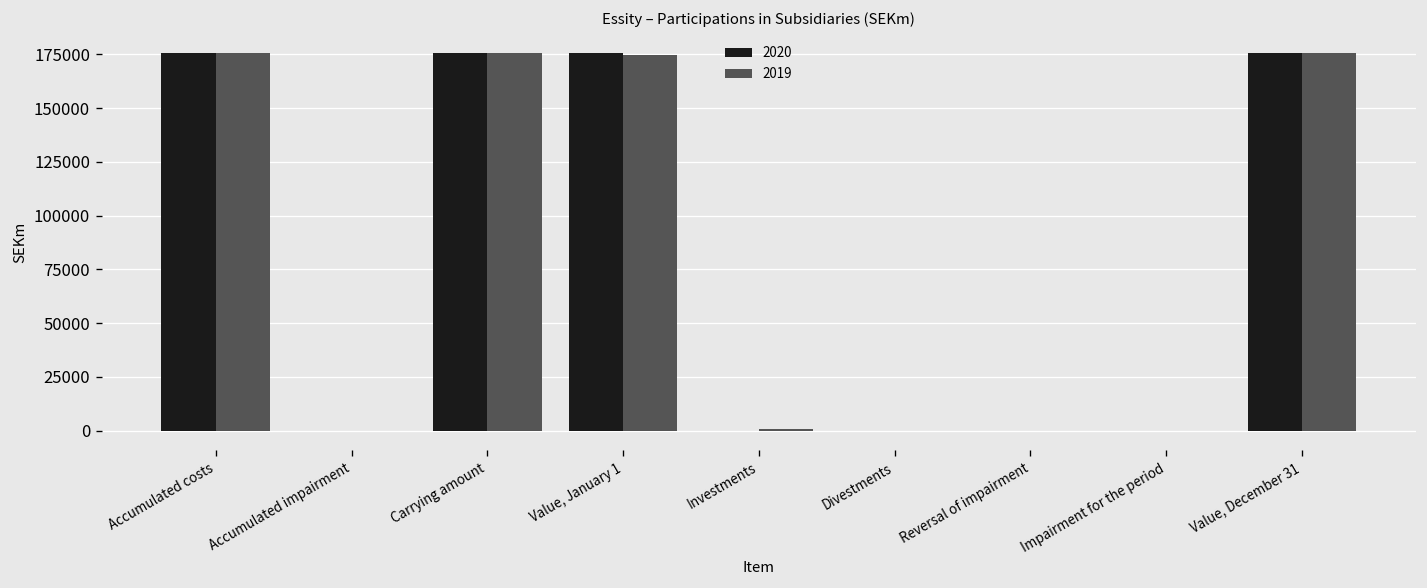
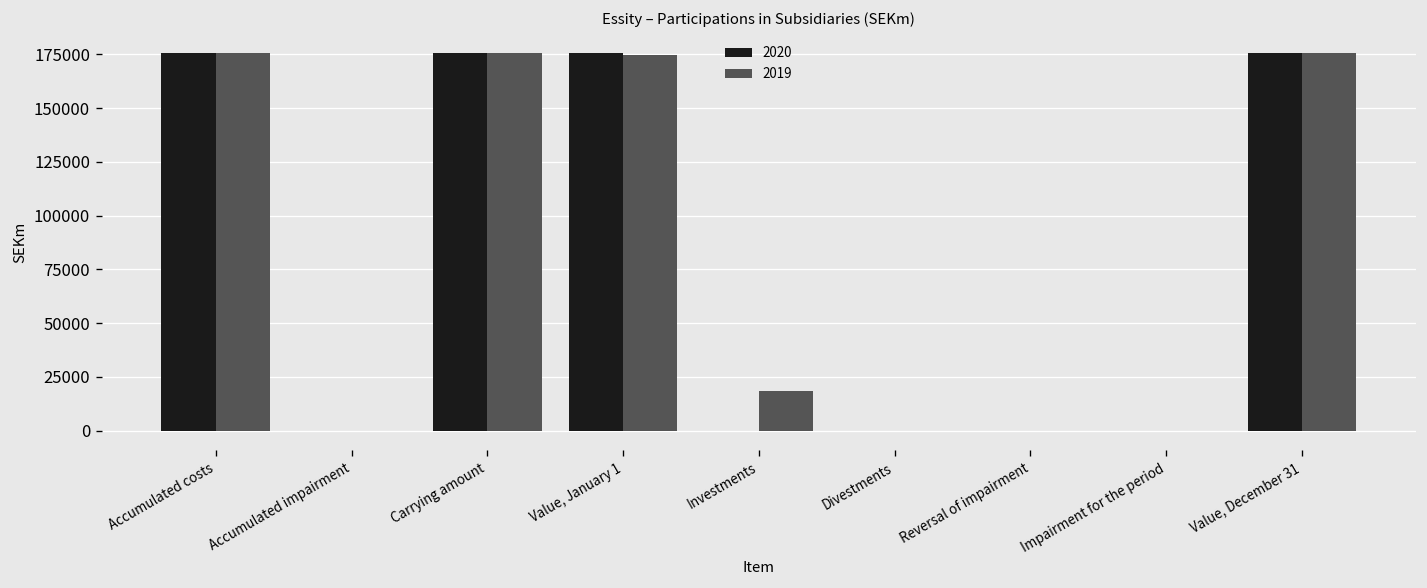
  {
    "2020": {
      "Accumulated costs": 176000,
      "Carrying amount": 175000,
      "Value, January 1": 175000,
      "Investments": 0,
      "Impairment for the period": 0,
      "Value, December 31": 175000
    },
    "2019": {
      "Accumulated costs": 176000,
      "Carrying amount": 175000,
      "Value, January 1": 175000,
-     "Investments": 1000,
+     "Investments": 18000,
      "Divestments": 0,
      "Reversal of impairment": 0,
      "Value, December 31": 175000
    }
  }
